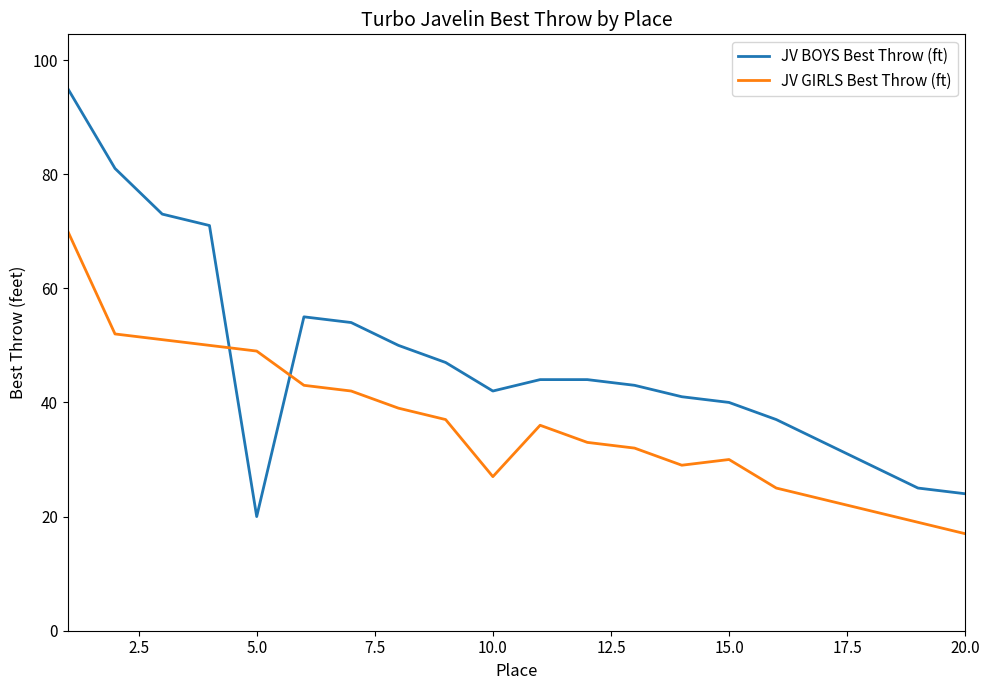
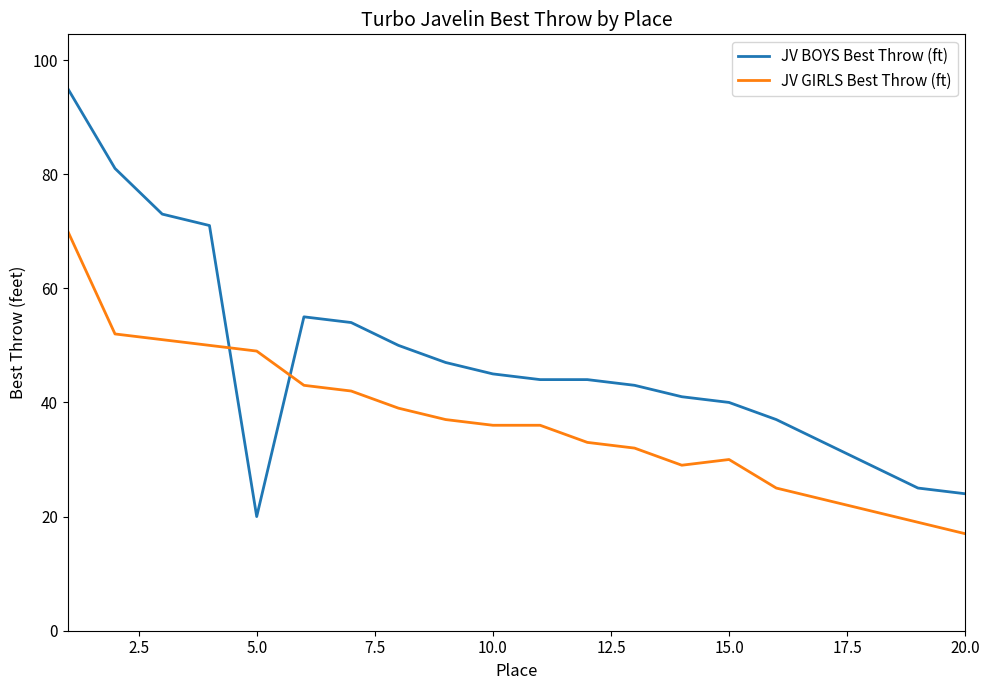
  {
    "JV BOYS Best Throw (ft)": {
      "5.0": 20,
-     "10.0": 42,
+     "10.0": 45,
      "15.0": 40,
      "20.0": 24
    },
    "JV GIRLS Best Throw (ft)": {
      "5.0": 49,
-     "10.0": 27,
+     "10.0": 36,
      "15.0": 30,
      "20.0": 17
    }
  }
